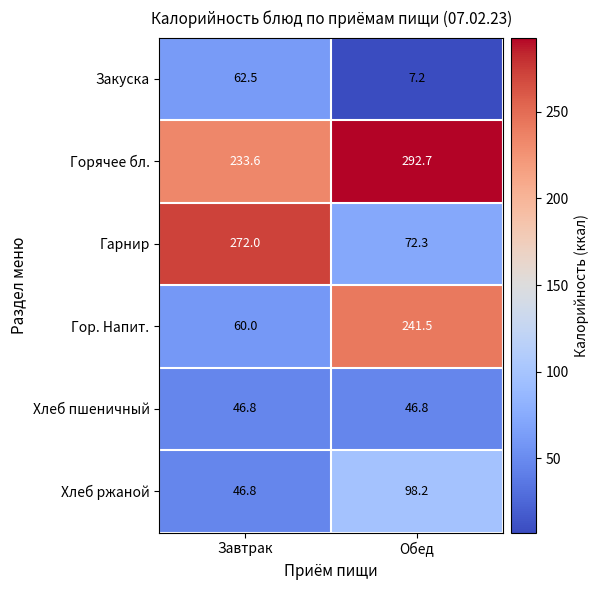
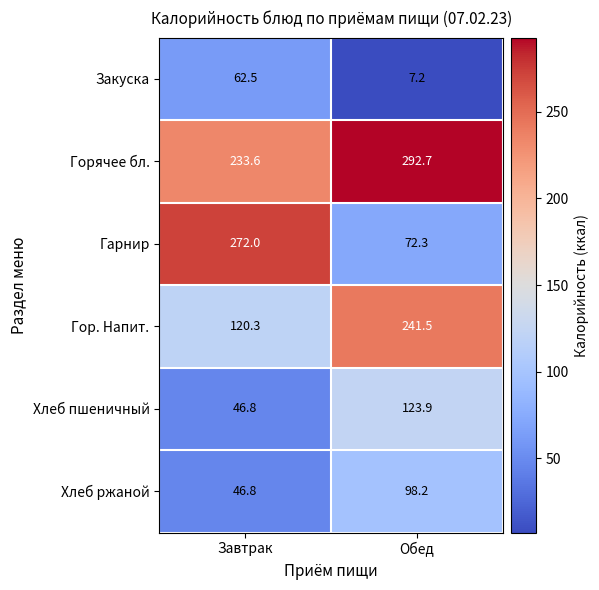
  {
    "Закуска": {
      "Завтрак": 62.5,
      "Обед": 7.2
    },
    "Горячее бл.": {
      "Завтрак": 233.6,
      "Обед": 292.7
    },
    "Гарнир": {
      "Завтрак": 272.0,
      "Обед": 72.3
    },
    "Гор. Напит.": {
-     "Завтрак": 60.0,
+     "Завтрак": 120.3,
      "Обед": 241.5
    },
    "Хлеб пшеничный": {
      "Завтрак": 46.8,
-     "Обед": 46.8
+     "Обед": 123.9
    },
    "Хлеб ржаной": {
      "Завтрак": 46.8,
      "Обед": 98.2
    }
  }
